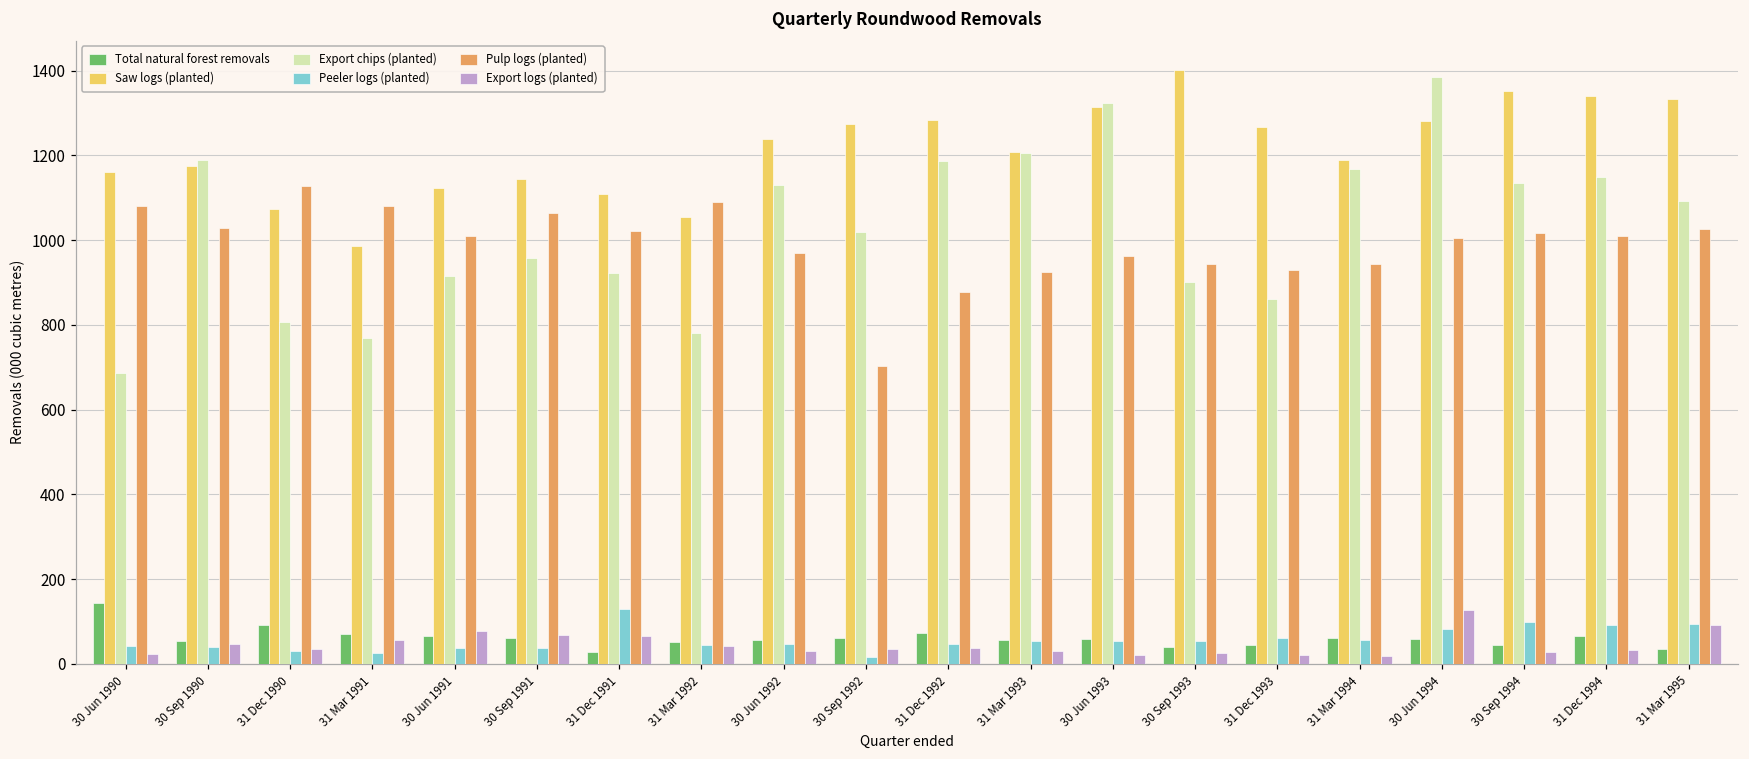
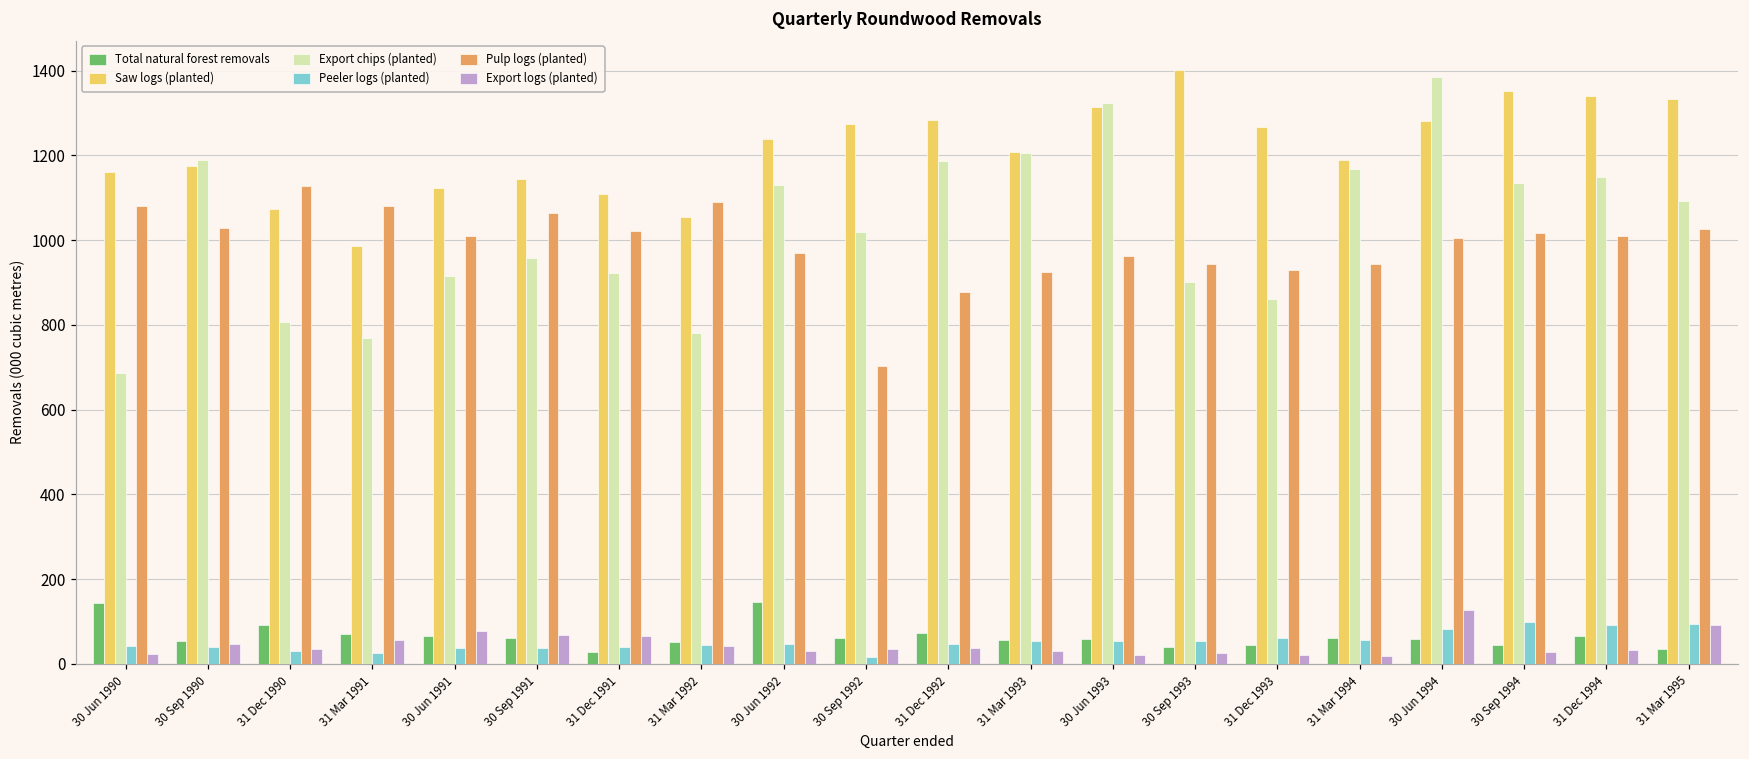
  {
    "Total natural forest removals": {
      "30 Jun 1990": 140,
      "30 Sep 1990": 60,
      "31 Dec 1990": 90,
      "31 Mar 1991": 70,
      "30 Jun 1991": 70,
      "30 Sep 1991": 60,
      "31 Dec 1991": 30,
      "31 Mar 1992": 50,
-     "30 Jun 1992": 60,
+     "30 Jun 1992": 150,
      "30 Sep 1992": 60,
      "31 Dec 1992": 70,
      "31 Mar 1993": 60,
      "30 Jun 1993": 60,
      "30 Sep 1993": 40,
      "31 Dec 1993": 40,
      "31 Mar 1994": 60,
      "30 Jun 1994": 60,
      "30 Sep 1994": 50,
      "31 Dec 1994": 70,
      "31 Mar 1995": 40
    },
    "Export chips (planted)": {
      "30 Jun 1990": 690,
      "30 Sep 1990": 1190,
      "31 Dec 1990": 810,
      "31 Mar 1991": 770,
      "30 Jun 1991": 920,
      "30 Sep 1991": 960,
      "31 Dec 1991": 920,
      "31 Mar 1992": 780,
      "30 Jun 1992": 1130,
      "30 Sep 1992": 1020,
      "31 Dec 1992": 1190,
      "31 Mar 1993": 1210,
      "30 Jun 1993": 1320,
      "30 Sep 1993": 900,
      "31 Dec 1993": 860,
      "31 Mar 1994": 1170,
      "30 Jun 1994": 1390,
      "30 Sep 1994": 1140,
      "31 Dec 1994": 1150,
      "31 Mar 1995": 1090
    },
    "Peeler logs (planted)": {
      "30 Jun 1990": 40,
      "30 Sep 1990": 40,
      "31 Dec 1990": 30,
      "31 Mar 1991": 30,
      "30 Jun 1991": 40,
      "30 Sep 1991": 40,
-     "31 Dec 1991": 130,
+     "31 Dec 1991": 40,
      "31 Mar 1992": 50,
      "30 Jun 1992": 50,
      "30 Sep 1992": 20,
      "31 Dec 1992": 50,
      "31 Mar 1993": 50,
      "30 Jun 1993": 60,
      "30 Sep 1993": 50,
      "31 Dec 1993": 60,
      "31 Mar 1994": 60,
      "30 Jun 1994": 80,
      "30 Sep 1994": 100,
      "31 Dec 1994": 90,
      "31 Mar 1995": 100
    },
    "Export logs (planted)": {
      "30 Jun 1990": 20,
      "30 Sep 1990": 50,
      "31 Dec 1990": 30,
      "31 Mar 1991": 60,
      "30 Jun 1991": 80,
      "30 Sep 1991": 70,
      "31 Dec 1991": 70,
      "31 Mar 1992": 40,
      "30 Jun 1992": 30,
      "30 Sep 1992": 40,
      "31 Dec 1992": 40,
      "31 Mar 1993": 30,
      "30 Jun 1993": 20,
      "30 Sep 1993": 30,
      "31 Dec 1993": 20,
      "31 Mar 1994": 20,
      "30 Jun 1994": 130,
      "30 Sep 1994": 30,
      "31 Dec 1994": 30,
      "31 Mar 1995": 90
    }
  }
